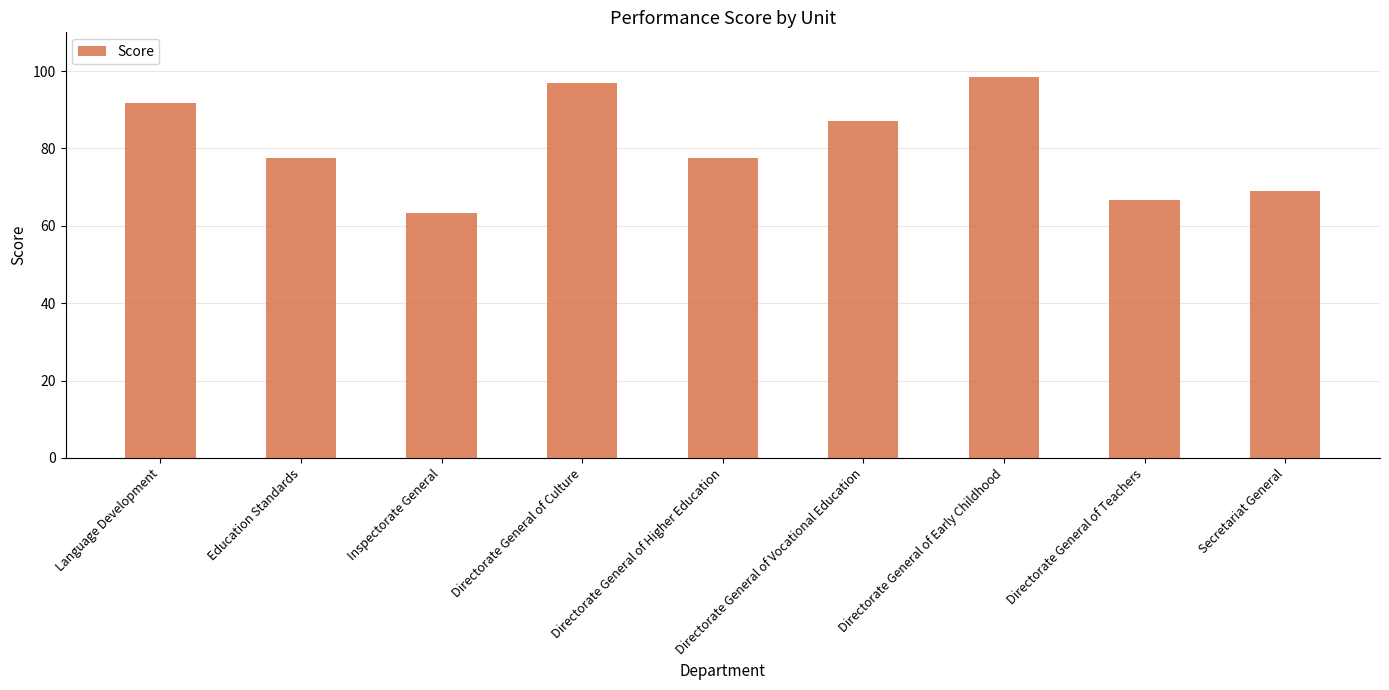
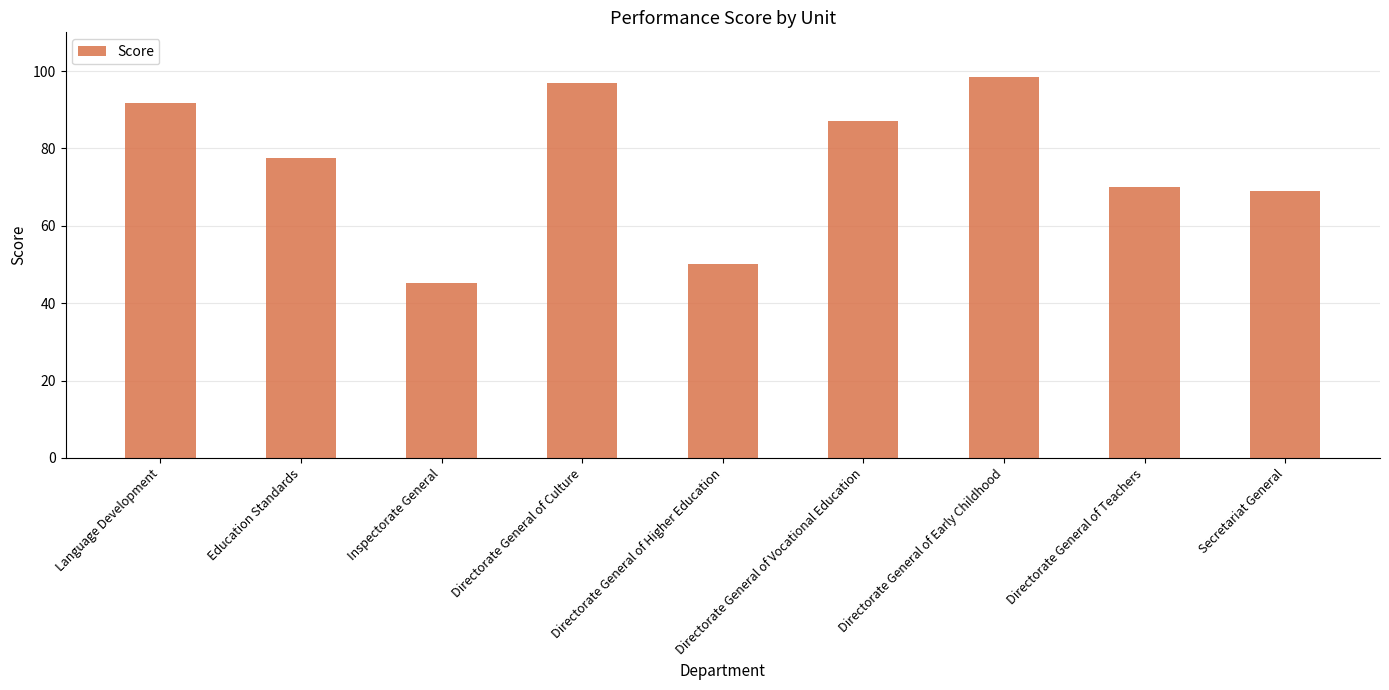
  {
    "Language Development": 92,
    "Education Standards": 77,
-   "Inspectorate General": 63,
+   "Inspectorate General": 45,
    "Directorate General of Culture": 97,
-   "Directorate General of Higher Education": 78,
+   "Directorate General of Higher Education": 50,
    "Directorate General of Vocational Education": 87,
    "Directorate General of Early Childhood": 98,
-   "Directorate General of Teachers": 67,
+   "Directorate General of Teachers": 70,
    "Secretariat General": 69
  }
